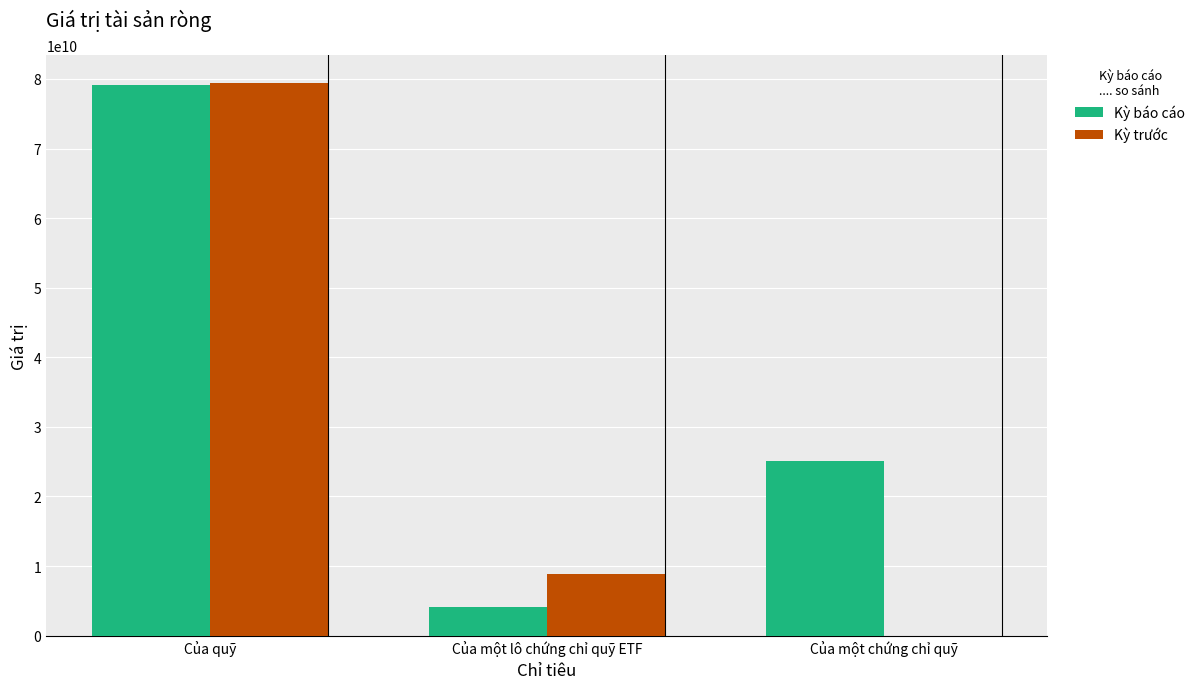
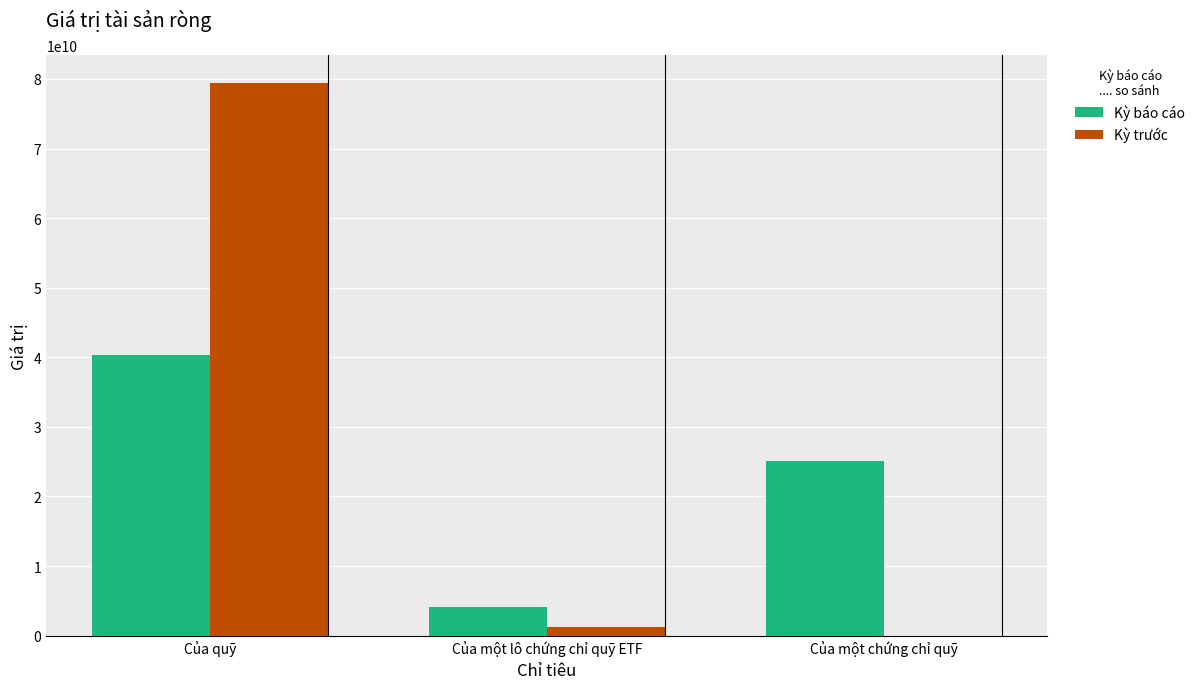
  {
    "Kỳ báo cáo": {
-     "Của quỹ": 79000000000,
+     "Của quỹ": 40000000000,
      "Của một lô chứng chỉ quỹ ETF": 4000000000,
      "Của một chứng chỉ quỹ": 25000000000
    },
    "Kỳ trước": {
      "Của quỹ": 79000000000,
-     "Của một lô chứng chỉ quỹ ETF": 9000000000
+     "Của một lô chứng chỉ quỹ ETF": 1000000000
    }
  }
